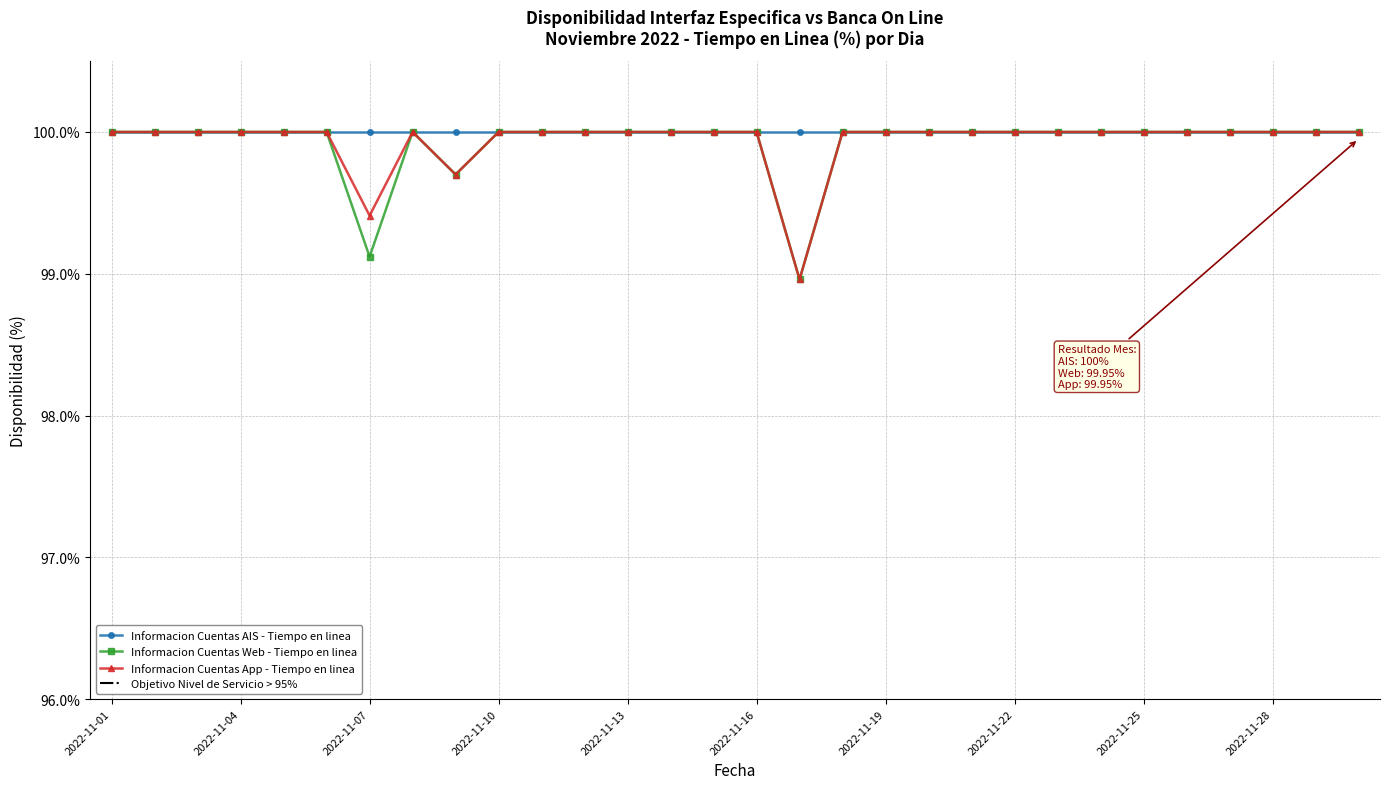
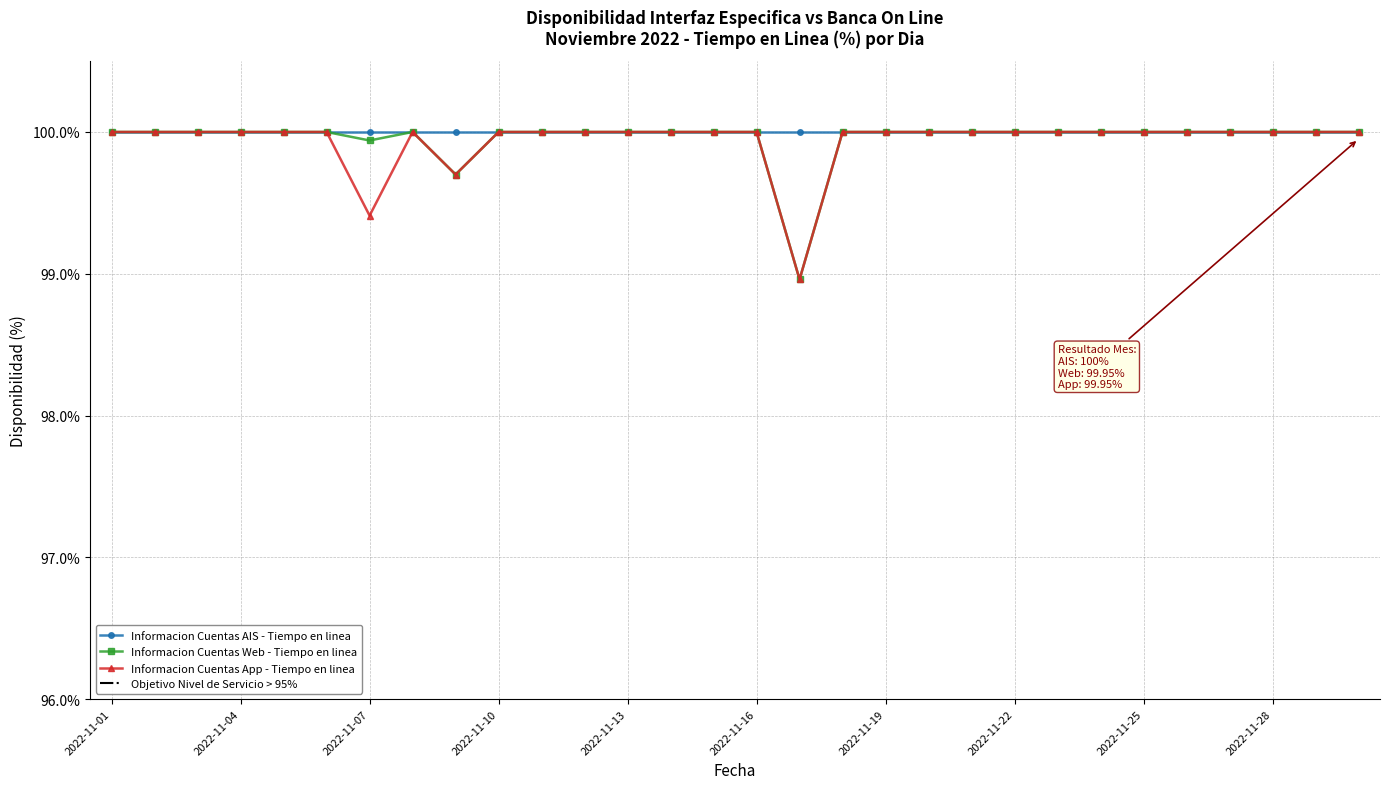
  {
    "Informacion Cuentas AIS - Tiempo en linea": {
      "2022-11-07": "100.00%"
    },
    "Informacion Cuentas Web - Tiempo en linea": {
-     "2022-11-07": "99.12%"
+     "2022-11-07": "99.94%"
    },
    "Informacion Cuentas App - Tiempo en linea": {
      "2022-11-07": "99.41%"
    }
  }
